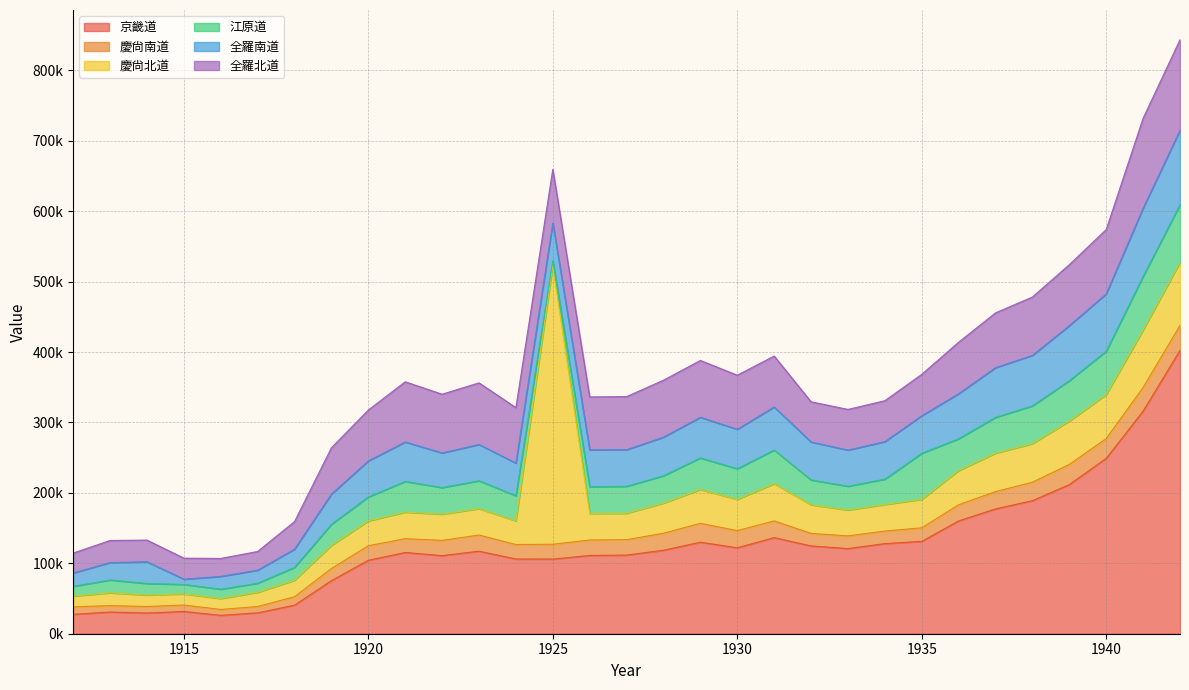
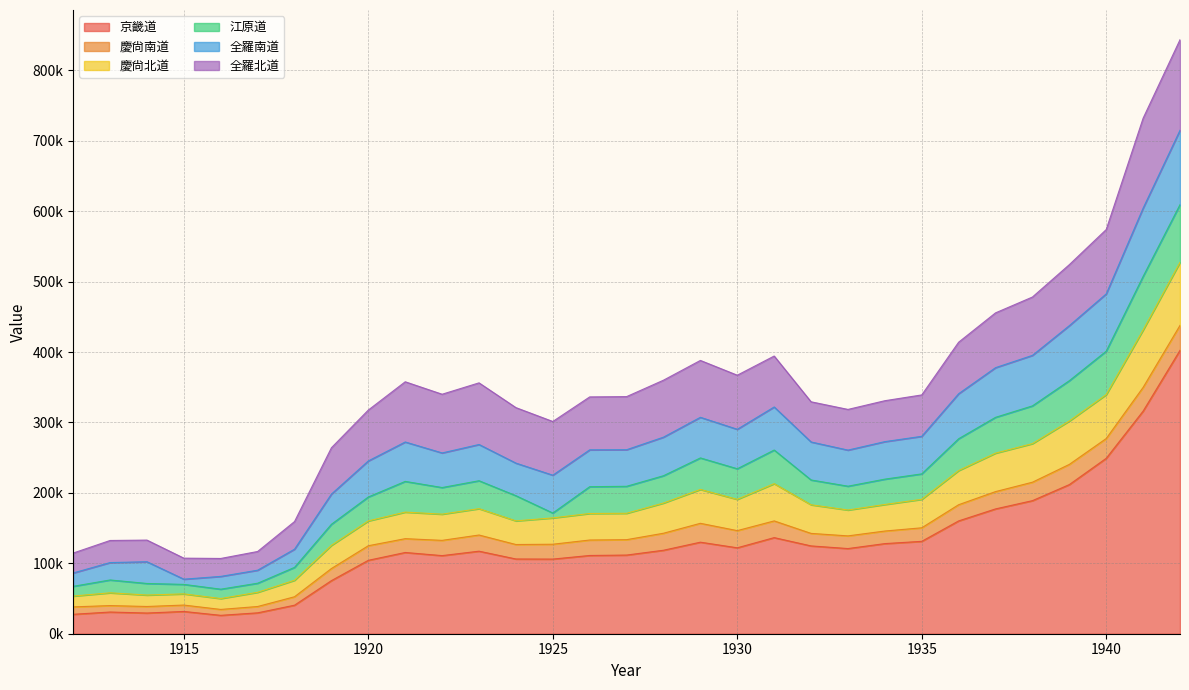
  {
    "慶尙北道": {
      "1915": 20000,
      "1920": 40000,
-     "1925": 400000,
+     "1925": 40000,
      "1930": 40000,
      "1935": 40000,
      "1940": 60000
    },
    "江原道": {
      "1915": 10000,
      "1920": 30000,
      "1925": 10000,
      "1930": 40000,
-     "1935": 70000,
+     "1935": 40000,
      "1940": 60000
    },
    "全羅南道": {
      "1915": 10000,
      "1920": 50000,
      "1925": 50000,
      "1930": 60000,
      "1935": 50000,
      "1940": 80000
    },
    "全羅北道": {
      "1915": 30000,
      "1920": 70000,
      "1925": 80000,
      "1930": 80000,
      "1935": 60000,
      "1940": 90000
    }
  }
